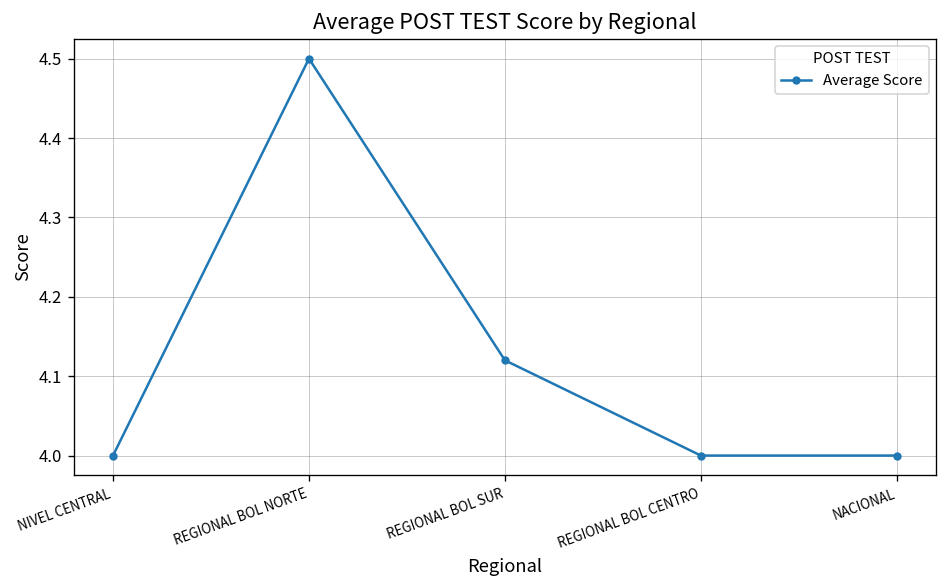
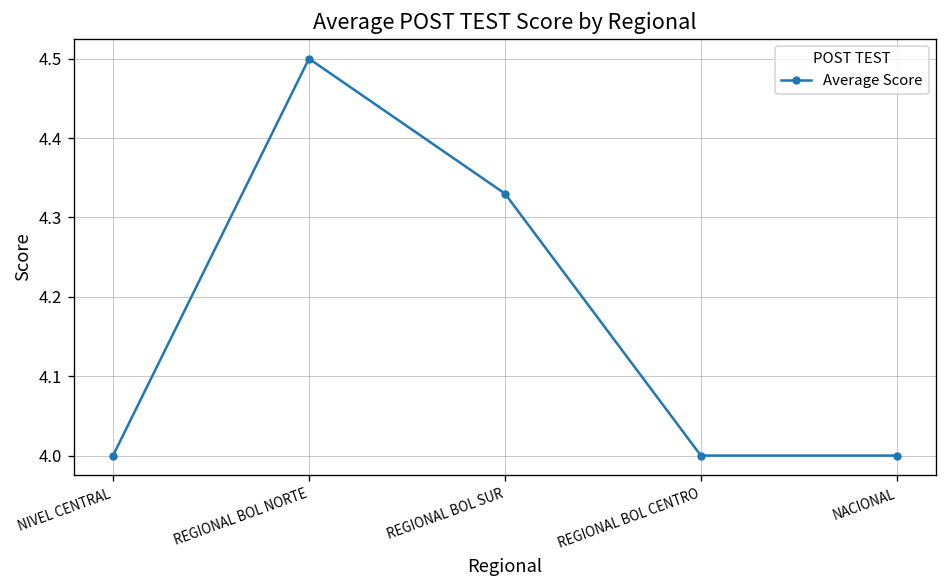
  {
    "NIVEL CENTRAL": 4.00,
    "REGIONAL BOL NORTE": 4.50,
-   "REGIONAL BOL SUR": 4.12,
+   "REGIONAL BOL SUR": 4.33,
    "REGIONAL BOL CENTRO": 4.00,
    "NACIONAL": 4.00
  }
